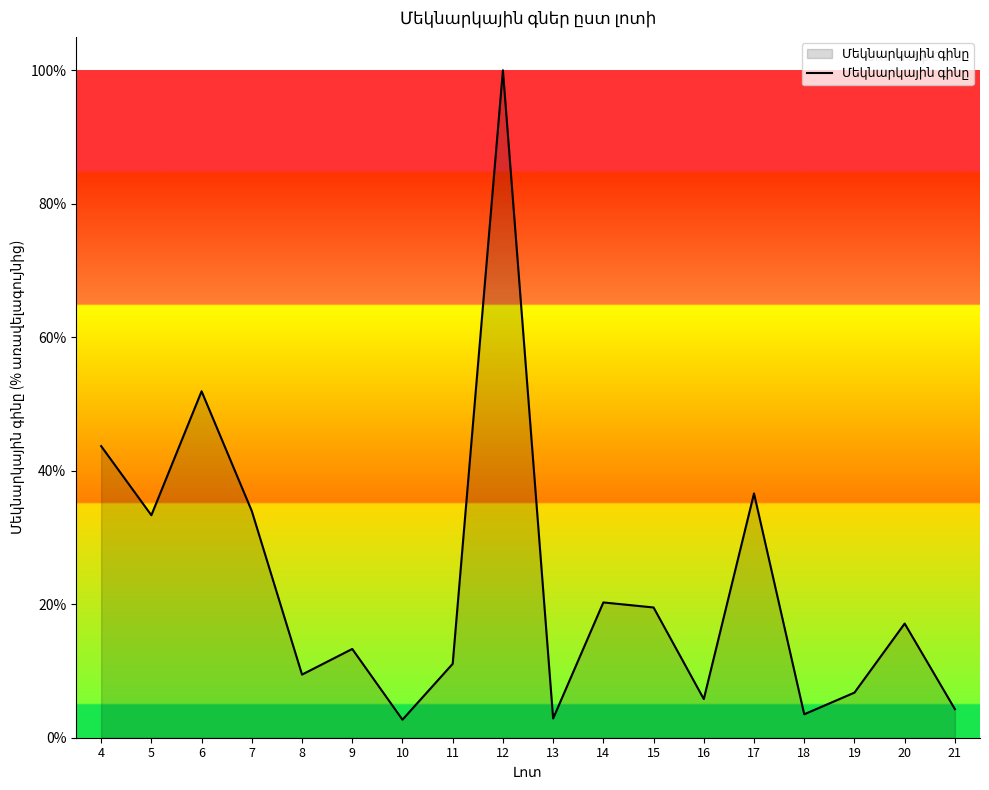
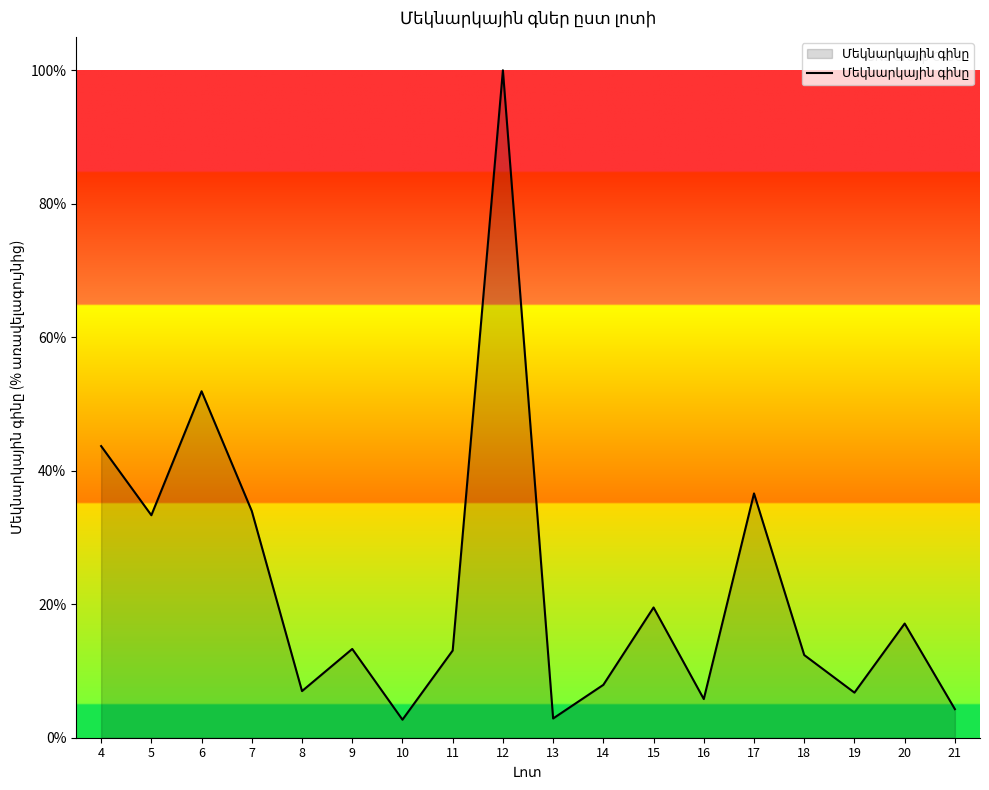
  {
    "4": "44%",
    "5": "33%",
    "6": "52%",
    "7": "34%",
-   "8": "9%",
+   "8": "7%",
    "9": "13%",
    "10": "3%",
-   "11": "11%",
+   "11": "13%",
    "12": "100%",
    "13": "3%",
-   "14": "20%",
+   "14": "8%",
    "15": "20%",
    "16": "6%",
    "17": "37%",
-   "18": "4%",
+   "18": "12%",
    "19": "7%",
    "20": "17%",
    "21": "4%"
  }
